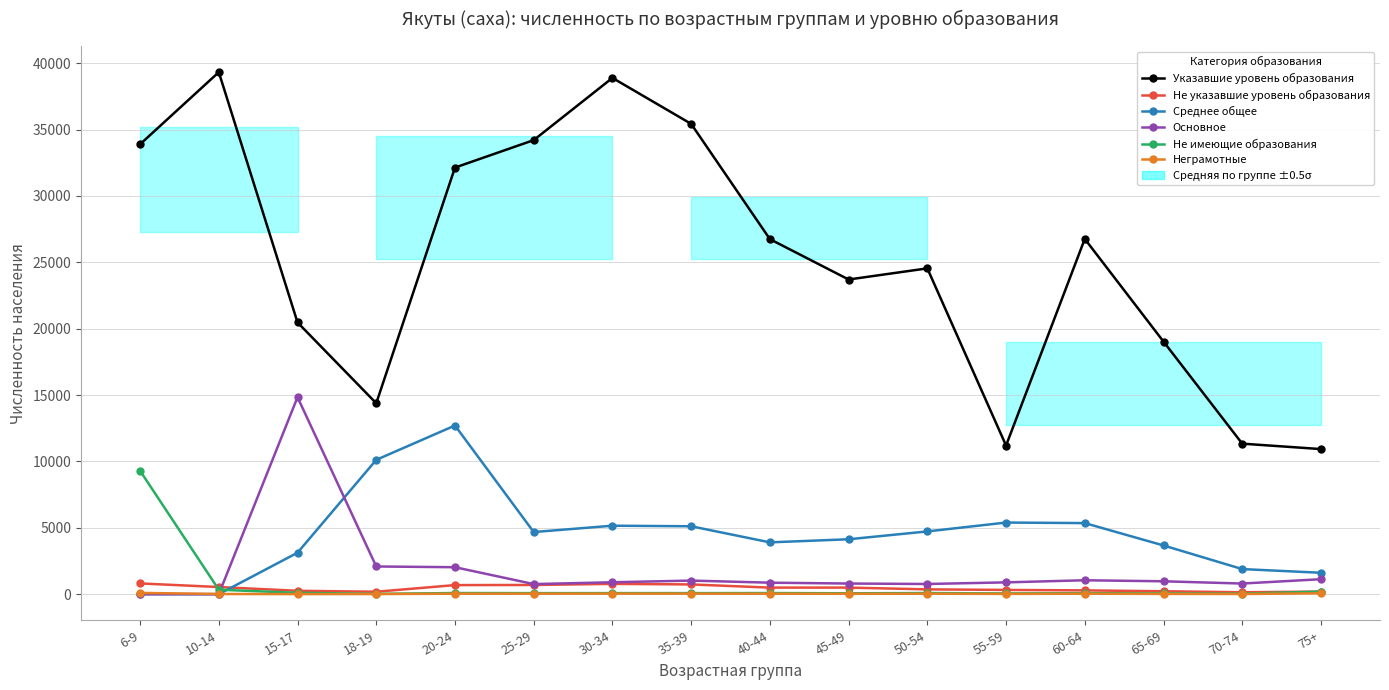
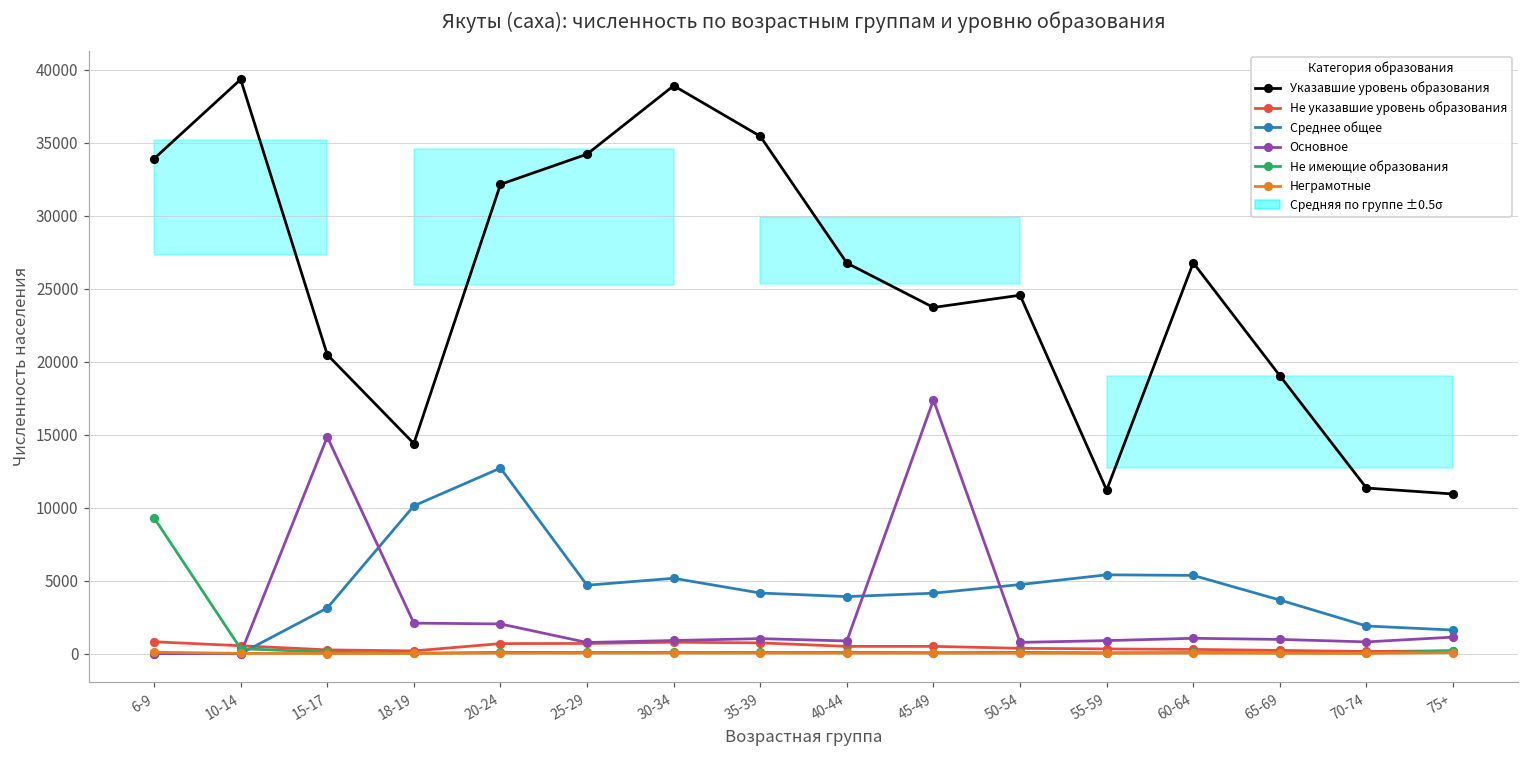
  {
    "Указавшие уровень образования": {
      "6-9": 33900,
      "10-14": 39300,
      "15-17": 20500,
      "18-19": 14400,
      "20-24": 32100,
      "25-29": 34200,
      "30-34": 38900,
      "35-39": 35400,
      "40-44": 26700,
      "45-49": 23700,
      "50-54": 24500,
      "55-59": 11200,
      "60-64": 26800,
      "70-74": 11300,
      "75+": 10900
    },
    "Среднее общее": {
      "15-17": 3100,
      "18-19": 10100,
      "20-24": 12700,
      "25-29": 4700,
      "30-34": 5200,
-     "35-39": 5100,
+     "35-39": 4100,
      "40-44": 3900,
      "45-49": 4100,
      "50-54": 4700,
      "55-59": 5400,
      "60-64": 5400,
      "65-69": 3700,
      "70-74": 1900,
      "75+": 1600
    },
    "Основное": {
      "15-17": 14800,
      "18-19": 2100,
      "20-24": 2000,
      "35-39": 1000,
      "40-44": 900,
-     "45-49": 800,
+     "45-49": 17400,
      "50-54": 800,
      "55-59": 900,
      "60-64": 1000,
      "65-69": 1000,
      "70-74": 800,
      "75+": 1100
    },
    "Не имеющие образования": {
      "6-9": 9300,
      "10-14": 300
    }
  }
